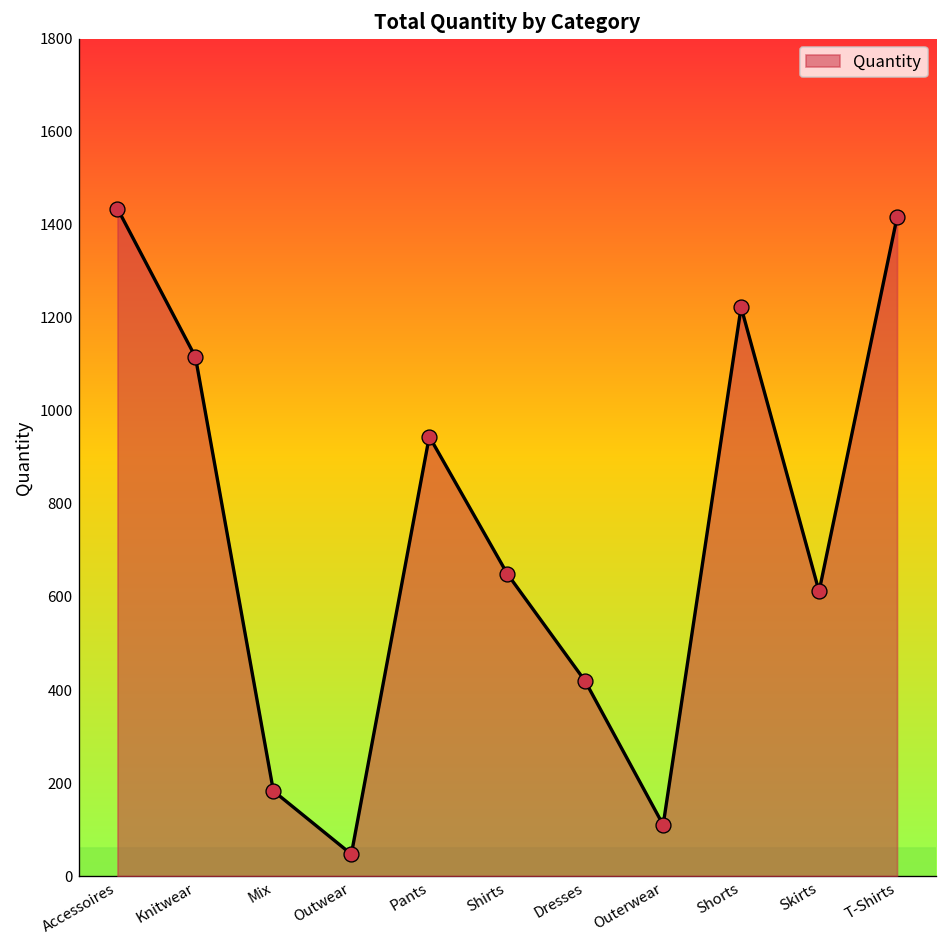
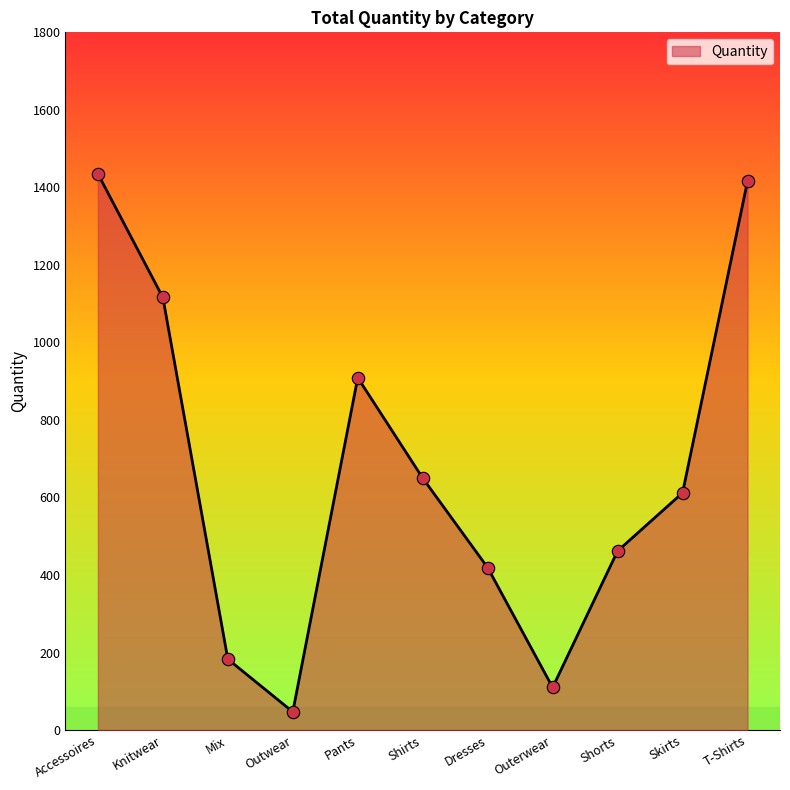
  {
    "Accessoires": 1440,
    "Knitwear": 1120,
    "Mix": 180,
-   "Pants": 950,
+   "Pants": 910,
    "Shirts": 650,
    "Dresses": 420,
    "Outerwear": 110,
-   "Shorts": 1220,
+   "Shorts": 460,
    "Skirts": 610,
    "T-Shirts": 1420
  }
